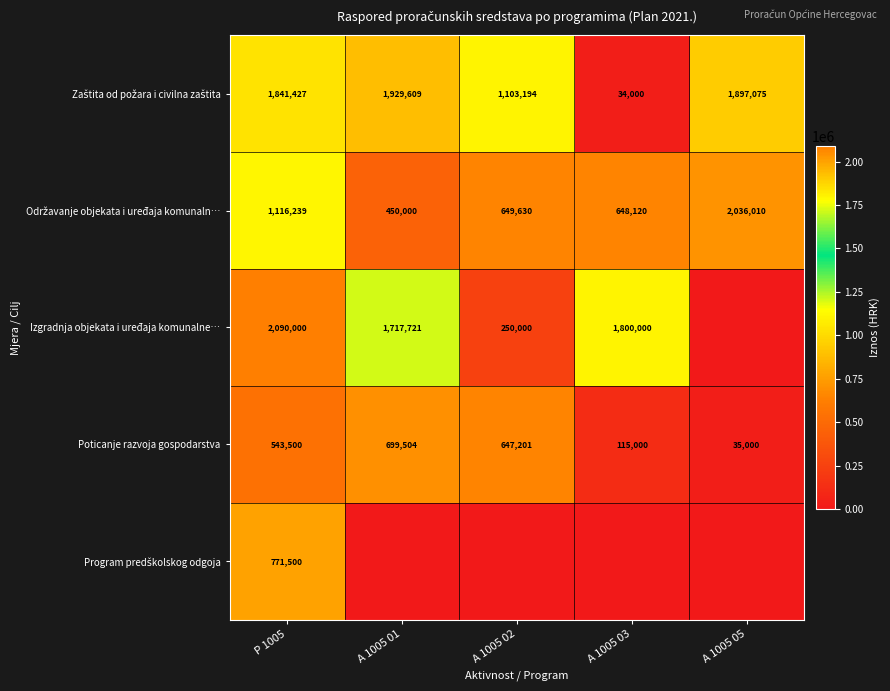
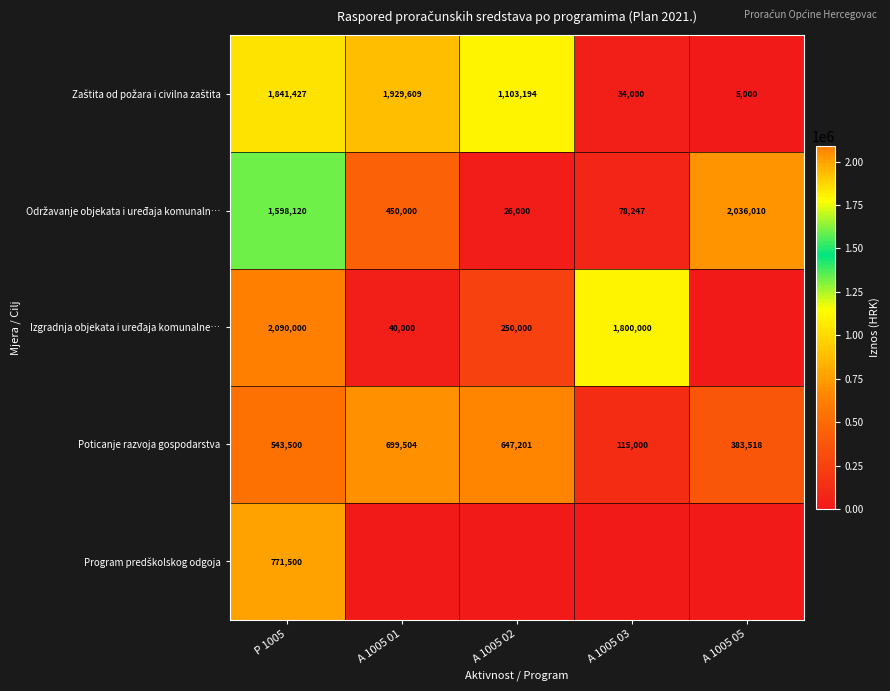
  {
    "Zaštita od požara i civilna zaštita": {
      "P 1005": "1,841,427",
      "A 1005 01": "1,929,609",
      "A 1005 02": "1,103,194",
      "A 1005 03": "34,000",
-     "A 1005 05": "1,897,075"
+     "A 1005 05": "5,000"
    },
    "Održavanje objekata i uređaja komunaln…": {
-     "P 1005": "1,116,239",
+     "P 1005": "1,598,120",
      "A 1005 01": "450,000",
-     "A 1005 02": "649,630",
-     "A 1005 03": "648,120",
+     "A 1005 02": "26,000",
+     "A 1005 03": "78,247",
      "A 1005 05": "2,036,010"
    },
    "Izgradnja objekata i uređaja komunalne…": {
      "P 1005": "2,090,000",
-     "A 1005 01": "1,717,721",
+     "A 1005 01": "40,000",
      "A 1005 02": "250,000",
      "A 1005 03": "1,800,000"
    },
    "Poticanje razvoja gospodarstva": {
      "P 1005": "543,500",
      "A 1005 01": "699,504",
      "A 1005 02": "647,201",
      "A 1005 03": "115,000",
-     "A 1005 05": "35,000"
+     "A 1005 05": "383,518"
    },
    "Program predškolskog odgoja": {
      "P 1005": "771,500"
    }
  }
